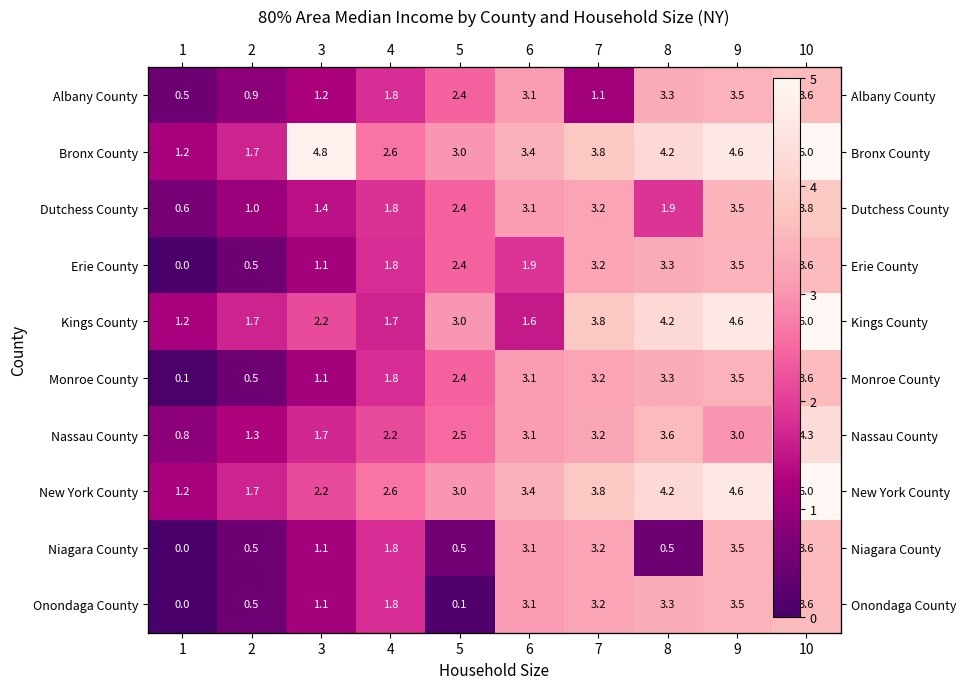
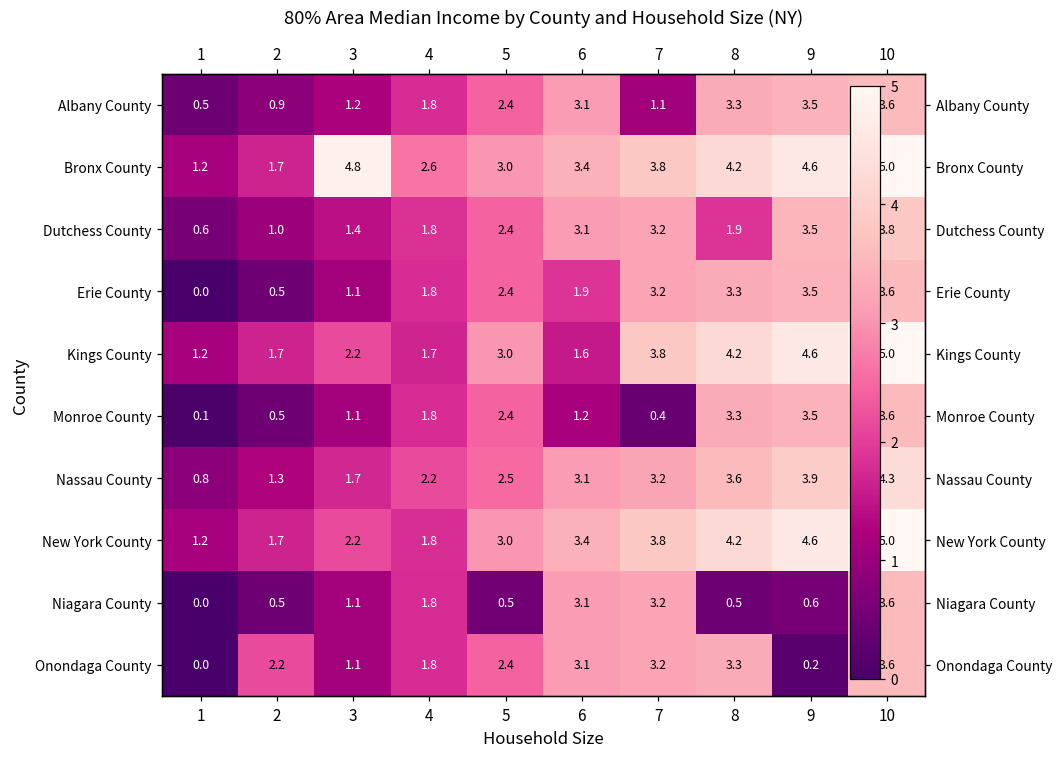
  {
    "Albany County": {
      "1": 0.5,
      "2": 0.9,
      "3": 1.2,
      "4": 1.8,
      "5": 2.4,
      "6": 3.1,
      "7": 1.1,
      "8": 3.3,
      "9": 3.5,
      "10": 3.6
    },
    "Bronx County": {
      "1": 1.2,
      "2": 1.7,
      "3": 4.8,
      "4": 2.6,
      "5": 3.0,
      "6": 3.4,
      "7": 3.8,
      "8": 4.2,
      "9": 4.6,
      "10": 5.0
    },
    "Dutchess County": {
      "1": 0.6,
      "2": 1.0,
      "3": 1.4,
      "4": 1.8,
      "5": 2.4,
      "6": 3.1,
      "7": 3.2,
      "8": 1.9,
      "9": 3.5,
      "10": 3.8
    },
    "Erie County": {
      "1": 0.0,
      "2": 0.5,
      "3": 1.1,
      "4": 1.8,
      "5": 2.4,
      "6": 1.9,
      "7": 3.2,
      "8": 3.3,
      "9": 3.5,
      "10": 3.6
    },
    "Kings County": {
      "1": 1.2,
      "2": 1.7,
      "3": 2.2,
      "4": 1.7,
      "5": 3.0,
      "6": 1.6,
      "7": 3.8,
      "8": 4.2,
      "9": 4.6,
      "10": 5.0
    },
    "Monroe County": {
      "1": 0.1,
      "2": 0.5,
      "3": 1.1,
      "4": 1.8,
      "5": 2.4,
-     "6": 3.1,
-     "7": 3.2,
+     "6": 1.2,
+     "7": 0.4,
      "8": 3.3,
      "9": 3.5,
      "10": 3.6
    },
    "Nassau County": {
      "1": 0.8,
      "2": 1.3,
      "3": 1.7,
      "4": 2.2,
      "5": 2.5,
      "6": 3.1,
      "7": 3.2,
      "8": 3.6,
-     "9": 3.0,
+     "9": 3.9,
      "10": 4.3
    },
    "New York County": {
      "1": 1.2,
      "2": 1.7,
      "3": 2.2,
-     "4": 2.6,
+     "4": 1.8,
      "5": 3.0,
      "6": 3.4,
      "7": 3.8,
      "8": 4.2,
      "9": 4.6,
      "10": 5.0
    },
    "Niagara County": {
      "1": 0.0,
      "2": 0.5,
      "3": 1.1,
      "4": 1.8,
      "5": 0.5,
      "6": 3.1,
      "7": 3.2,
      "8": 0.5,
-     "9": 3.5,
+     "9": 0.6,
      "10": 3.6
    },
    "Onondaga County": {
      "1": 0.0,
-     "2": 0.5,
+     "2": 2.2,
      "3": 1.1,
      "4": 1.8,
-     "5": 0.1,
+     "5": 2.4,
      "6": 3.1,
      "7": 3.2,
      "8": 3.3,
-     "9": 3.5,
+     "9": 0.2,
      "10": 3.6
    }
  }
